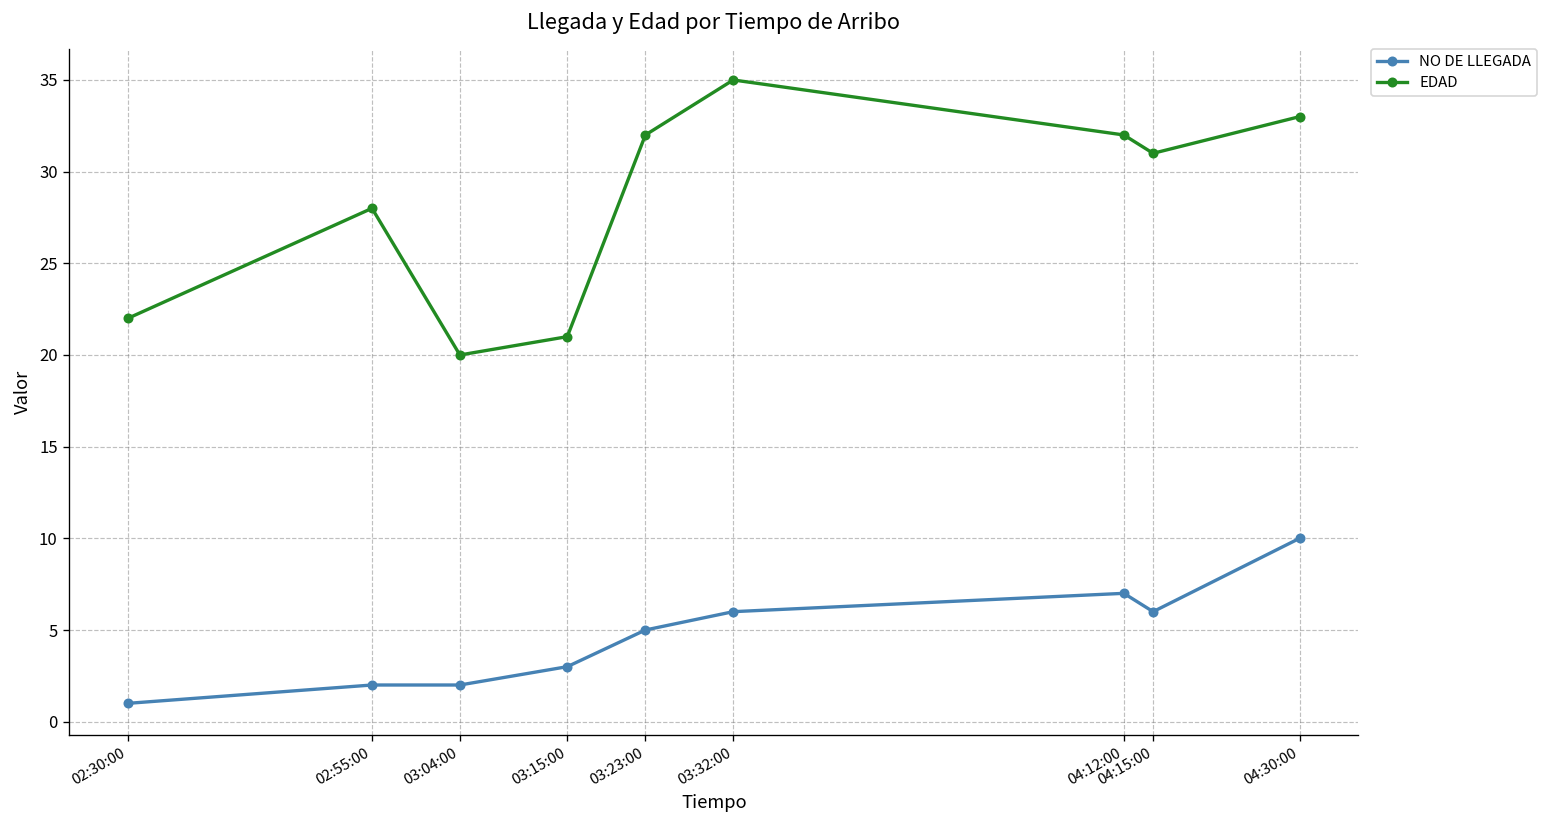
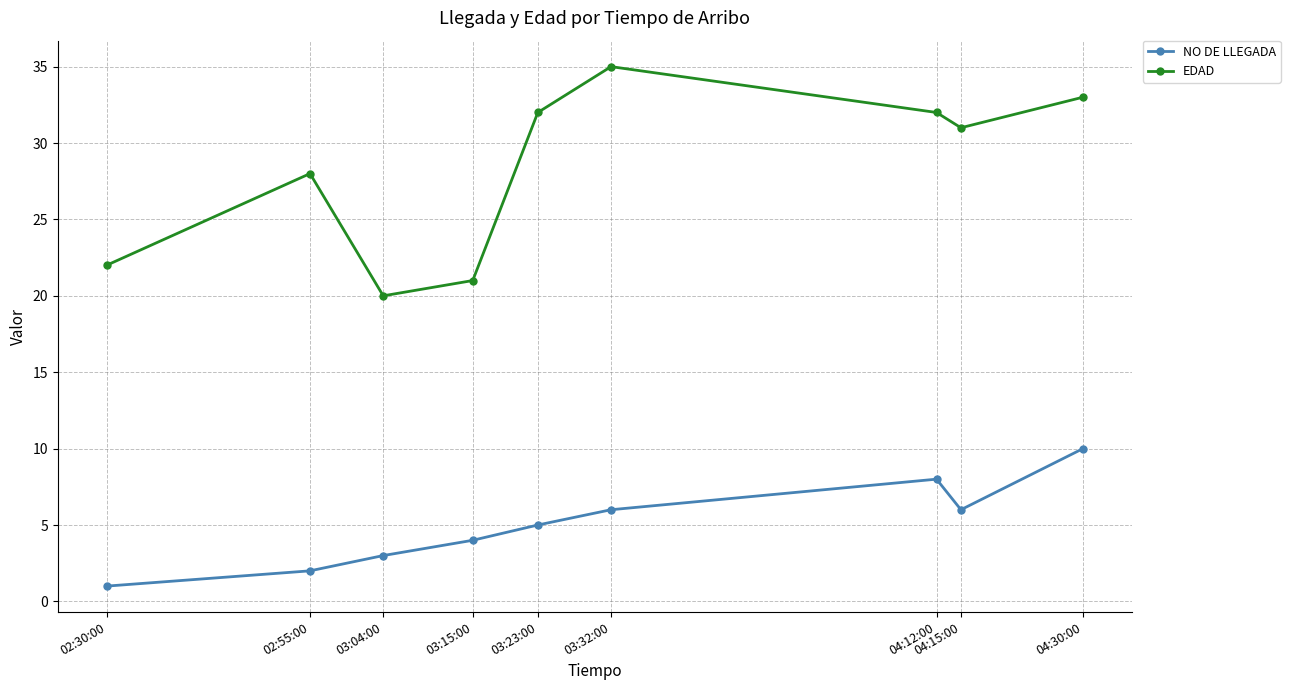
  {
    "NO DE LLEGADA": {
      "02:30:00": 1,
      "02:55:00": 2,
-     "03:04:00": 2,
-     "03:15:00": 3,
+     "03:04:00": 3,
+     "03:15:00": 4,
      "03:23:00": 5,
      "03:32:00": 6,
-     "04:12:00": 7,
+     "04:12:00": 8,
      "04:15:00": 6,
      "04:30:00": 10
    },
    "EDAD": {
      "02:30:00": 22,
      "02:55:00": 28,
      "03:04:00": 20,
      "03:15:00": 21,
      "03:23:00": 32,
      "03:32:00": 35,
      "04:12:00": 32,
      "04:15:00": 31,
      "04:30:00": 33
    }
  }
